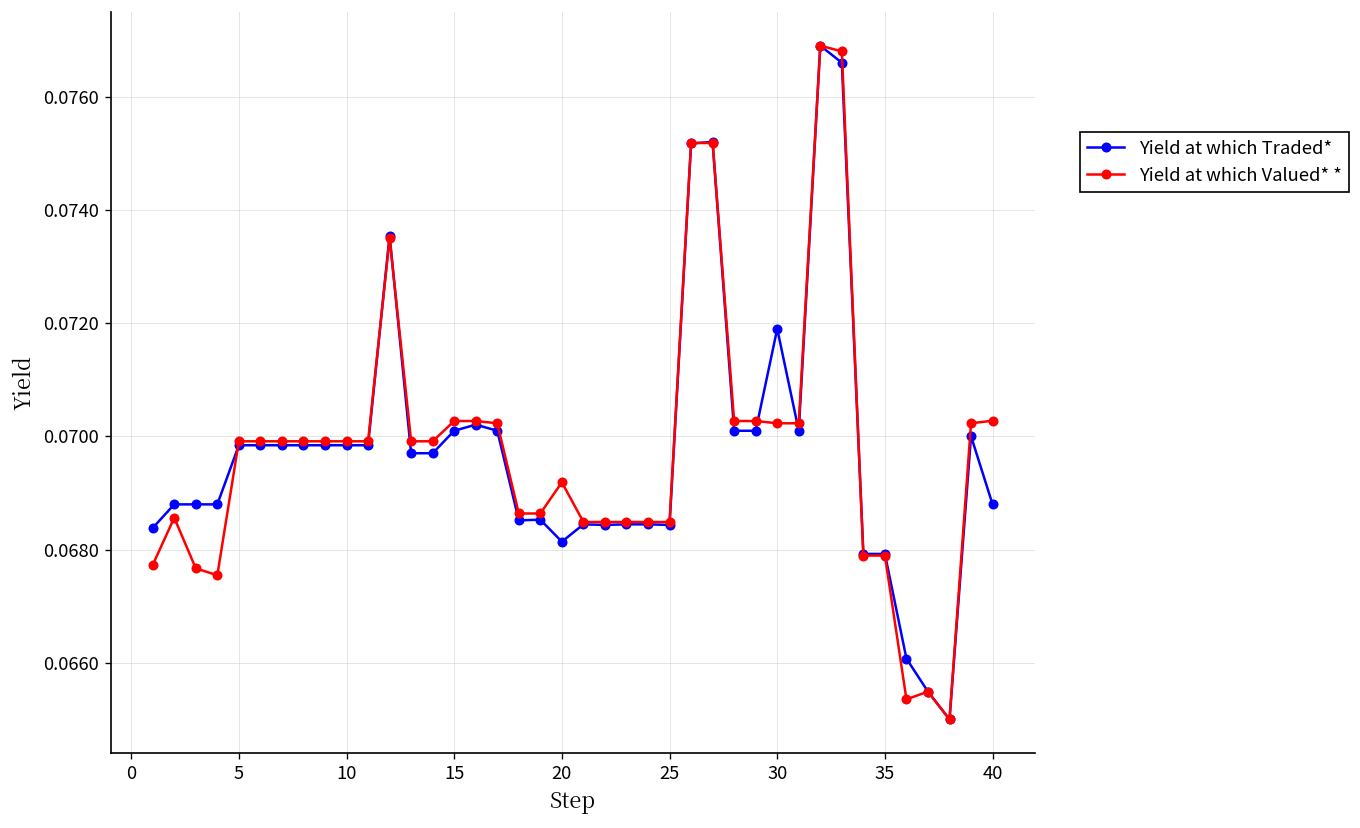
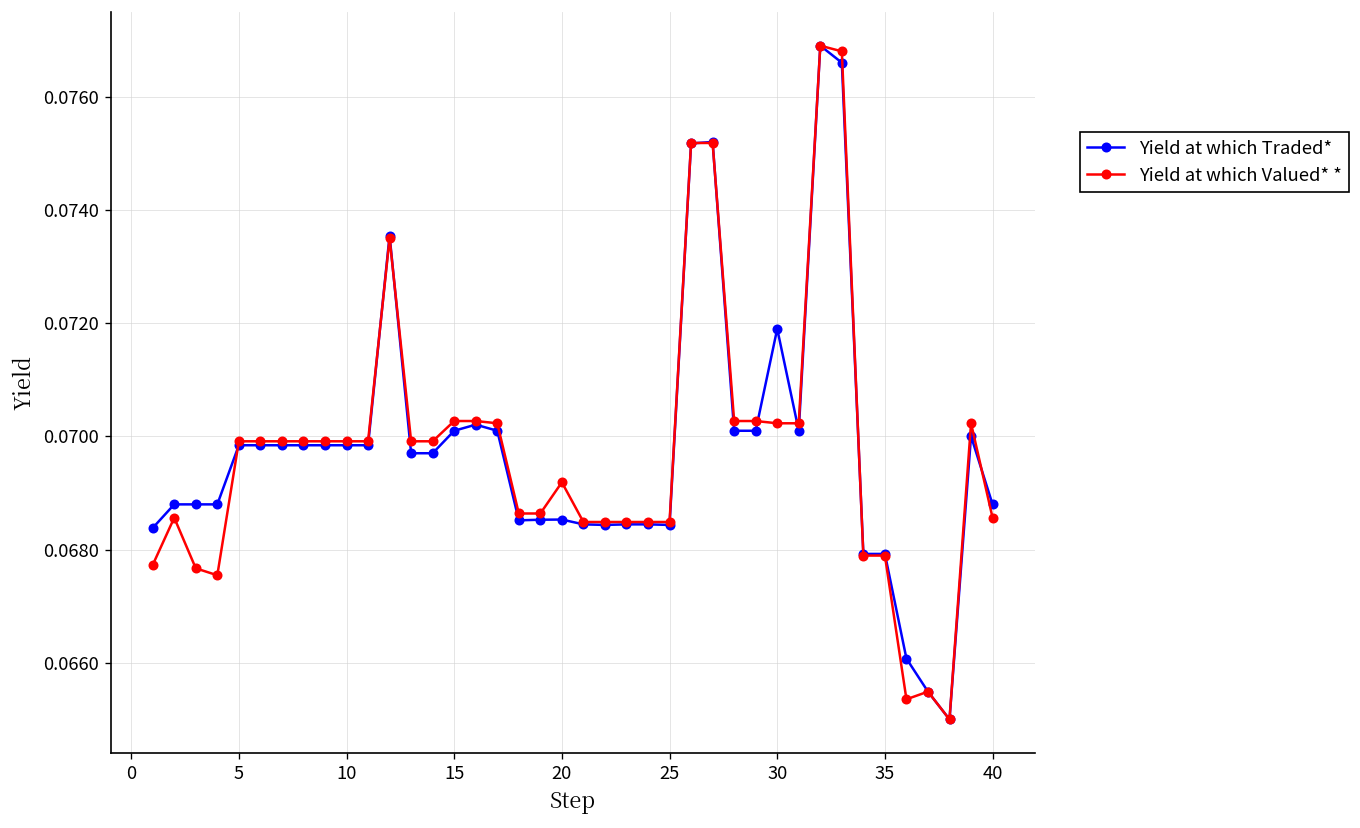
  {
    "Yield at which Traded*": {
      "5": 0.0698,
      "10": 0.0698,
      "15": 0.0701,
-     "20": 0.0681,
+     "20": 0.0685,
      "30": 0.0719,
      "40": 0.0688
    },
    "Yield at which Valued* *": {
      "5": 0.0699,
      "10": 0.0699,
      "15": 0.0703,
      "20": 0.0692,
      "30": 0.0702,
-     "40": 0.0703
+     "40": 0.0686
    }
  }
